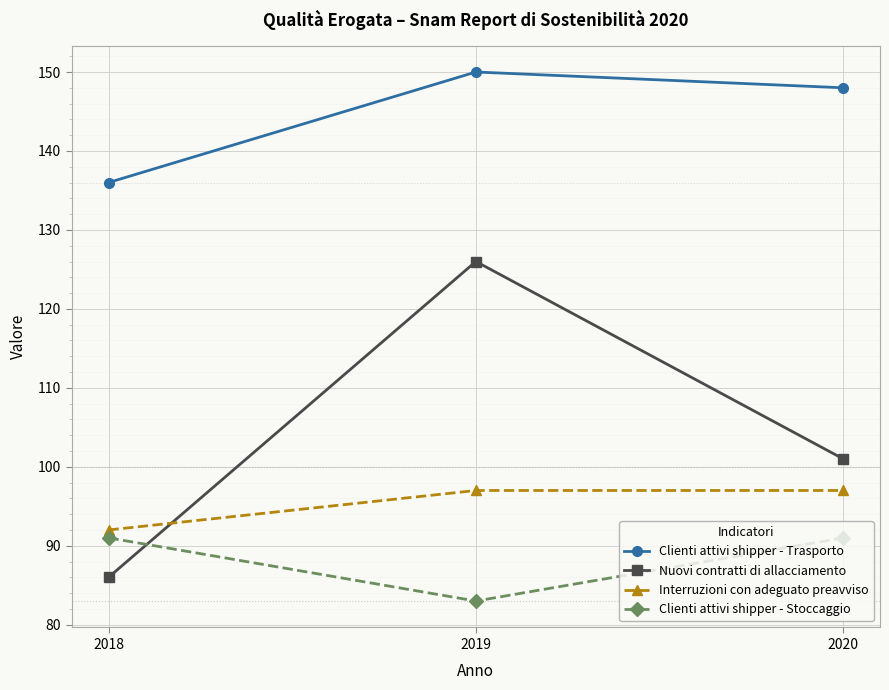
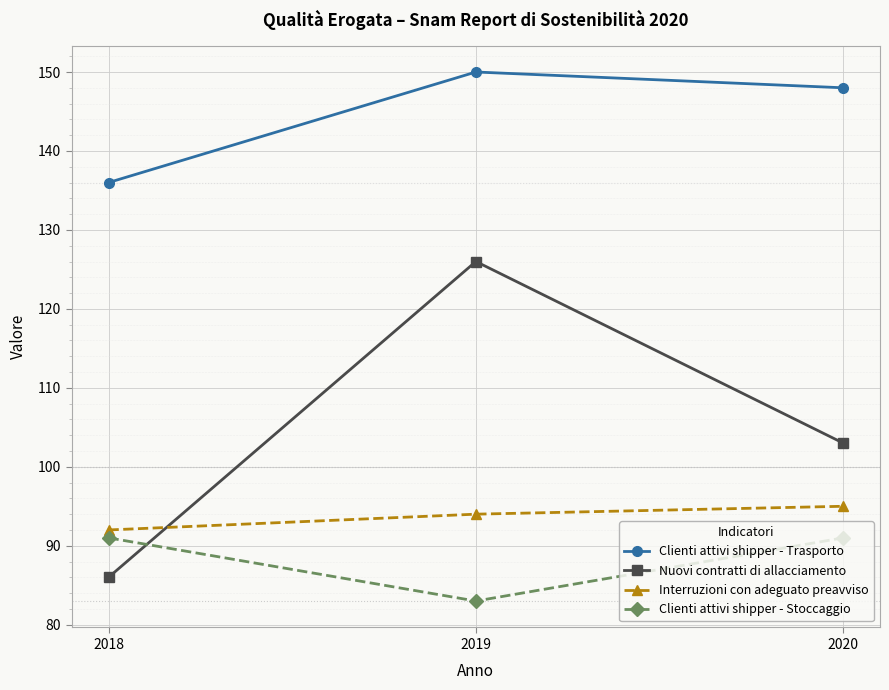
  {
    "Clienti attivi shipper - Trasporto": {
      "2018": 136,
      "2019": 150,
      "2020": 148
    },
    "Nuovi contratti di allacciamento": {
      "2018": 86,
      "2019": 126,
-     "2020": 101
+     "2020": 103
    },
    "Interruzioni con adeguato preavviso": {
      "2018": 92,
-     "2019": 97,
-     "2020": 97
+     "2019": 94,
+     "2020": 95
    },
    "Clienti attivi shipper - Stoccaggio": {
      "2018": 91,
      "2019": 83
    }
  }
